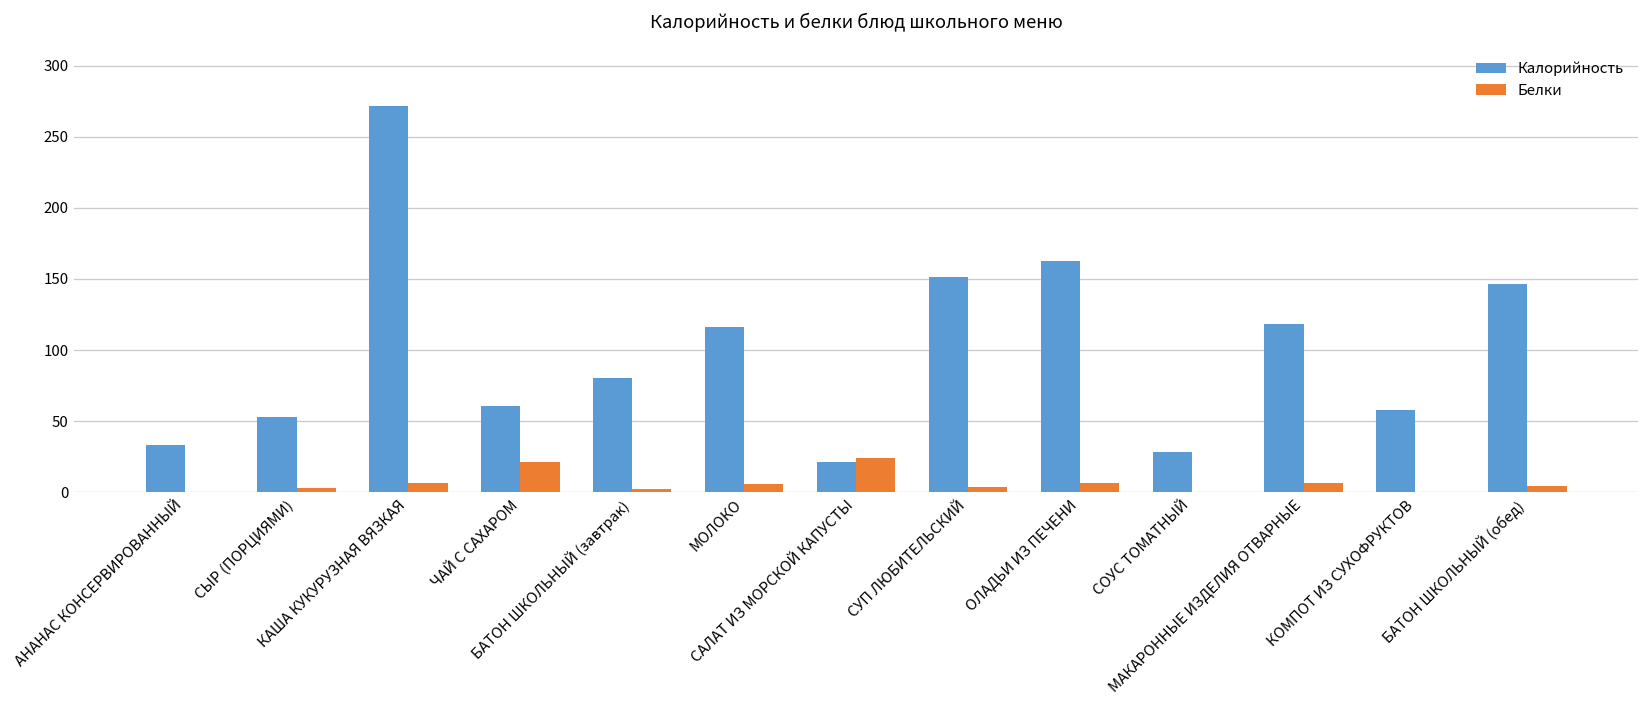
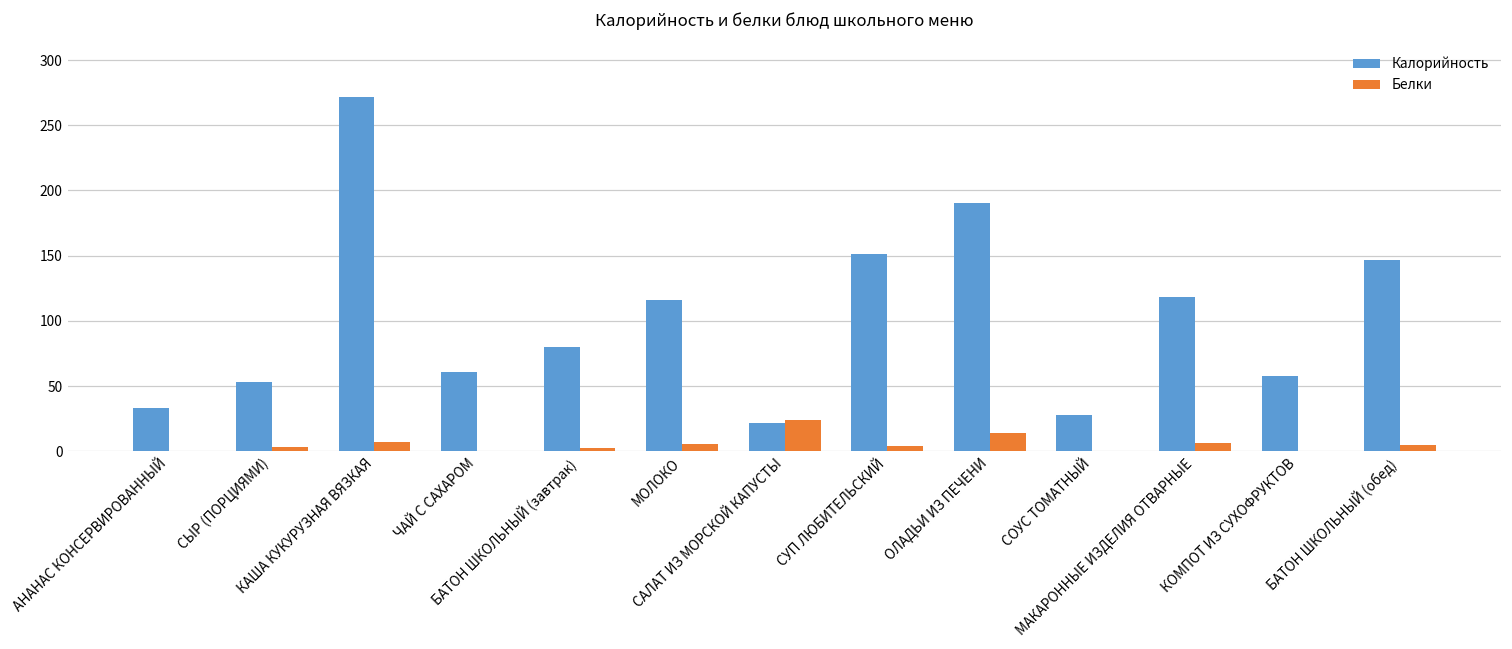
  {
    "Калорийность": {
      "АНАНАС КОНСЕРВИРОВАННЫЙ": 33,
      "СЫР (ПОРЦИЯМИ)": 53,
      "КАША КУКУРУЗНАЯ ВЯЗКАЯ": 271,
      "ЧАЙ С САХАРОМ": 61,
      "БАТОН ШКОЛЬНЫЙ (завтрак)": 80,
      "МОЛОКО": 116,
      "САЛАТ ИЗ МОРСКОЙ КАПУСТЫ": 22,
      "СУП ЛЮБИТЕЛЬСКИЙ": 151,
-     "ОЛАДЬИ ИЗ ПЕЧЕНИ": 163,
+     "ОЛАДЬИ ИЗ ПЕЧЕНИ": 190,
      "СОУС ТОМАТНЫЙ": 28,
      "МАКАРОННЫЕ ИЗДЕЛИЯ ОТВАРНЫЕ": 118,
      "КОМПОТ ИЗ СУХОФРУКТОВ": 58,
      "БАТОН ШКОЛЬНЫЙ (обед)": 147
    },
    "Белки": {
      "СЫР (ПОРЦИЯМИ)": 3,
      "КАША КУКУРУЗНАЯ ВЯЗКАЯ": 7,
-     "ЧАЙ С САХАРОМ": 22,
+     "ЧАЙ С САХАРОМ": 0,
      "БАТОН ШКОЛЬНЫЙ (завтрак)": 2,
      "МОЛОКО": 6,
      "САЛАТ ИЗ МОРСКОЙ КАПУСТЫ": 24,
      "СУП ЛЮБИТЕЛЬСКИЙ": 4,
-     "ОЛАДЬИ ИЗ ПЕЧЕНИ": 7,
+     "ОЛАДЬИ ИЗ ПЕЧЕНИ": 14,
      "МАКАРОННЫЕ ИЗДЕЛИЯ ОТВАРНЫЕ": 7,
      "КОМПОТ ИЗ СУХОФРУКТОВ": 0,
      "БАТОН ШКОЛЬНЫЙ (обед)": 5
    }
  }
